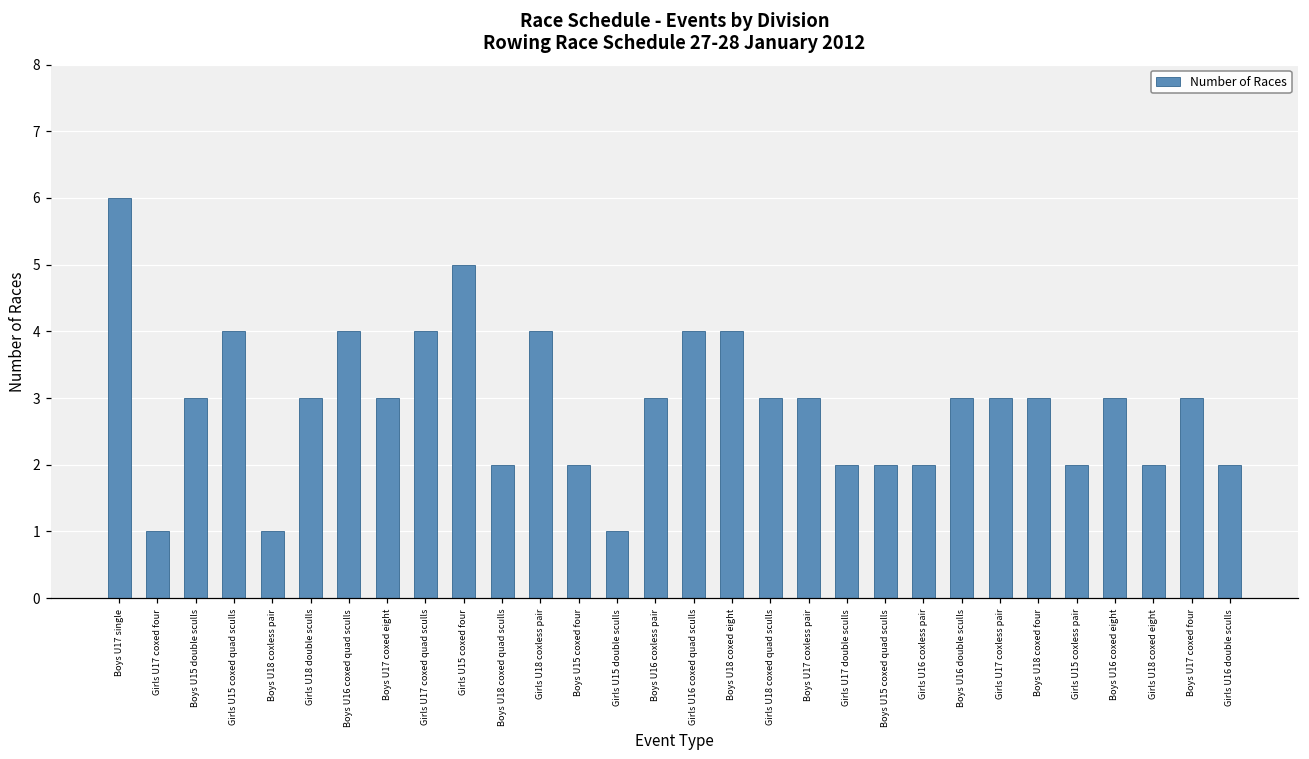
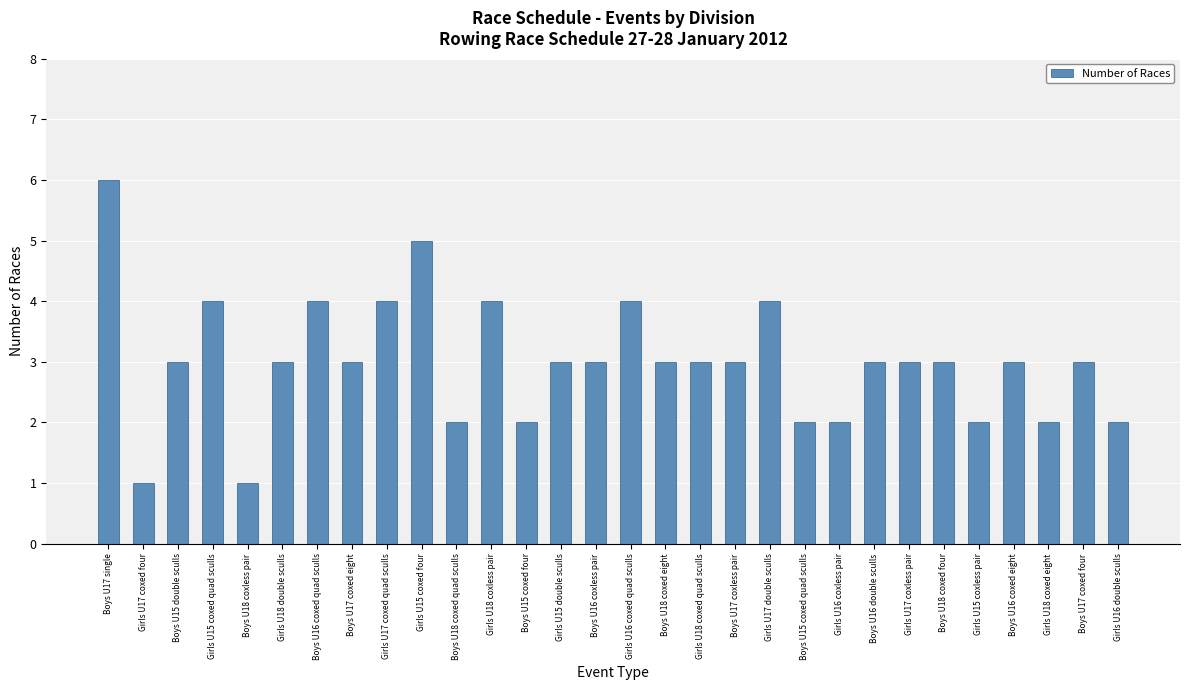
  {
    "Boys U17 single": 6,
    "Girls U17 coxed four": 1,
    "Boys U15 double sculls": 3,
    "Girls U15 coxed quad sculls": 4,
    "Boys U18 coxless pair": 1,
    "Girls U18 double sculls": 3,
    "Boys U16 coxed quad sculls": 4,
    "Boys U17 coxed eight": 3,
    "Girls U17 coxed quad sculls": 4,
    "Girls U15 coxed four": 5,
    "Boys U18 coxed quad sculls": 2,
    "Girls U18 coxless pair": 4,
    "Boys U15 coxed four": 2,
-   "Girls U15 double sculls": 1,
+   "Girls U15 double sculls": 3,
    "Boys U16 coxless pair": 3,
    "Girls U16 coxed quad sculls": 4,
-   "Boys U18 coxed eight": 4,
+   "Boys U18 coxed eight": 3,
    "Girls U18 coxed quad sculls": 3,
    "Boys U17 coxless pair": 3,
-   "Girls U17 double sculls": 2,
+   "Girls U17 double sculls": 4,
    "Boys U15 coxed quad sculls": 2,
    "Girls U16 coxless pair": 2,
    "Boys U16 double sculls": 3,
    "Girls U17 coxless pair": 3,
    "Boys U18 coxed four": 3,
    "Girls U15 coxless pair": 2,
    "Boys U16 coxed eight": 3,
    "Girls U18 coxed eight": 2,
    "Boys U17 coxed four": 3,
    "Girls U16 double sculls": 2
  }
